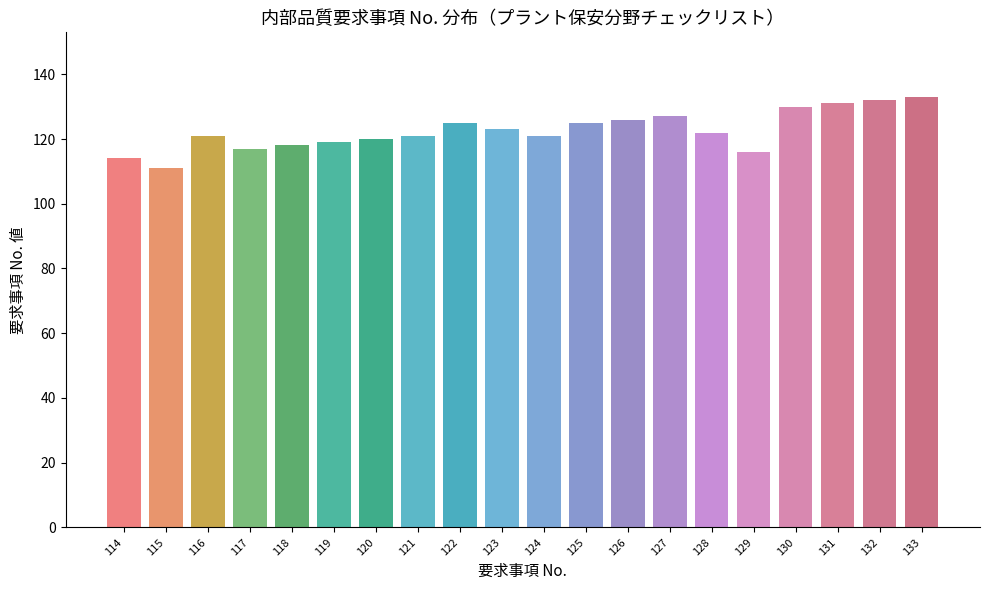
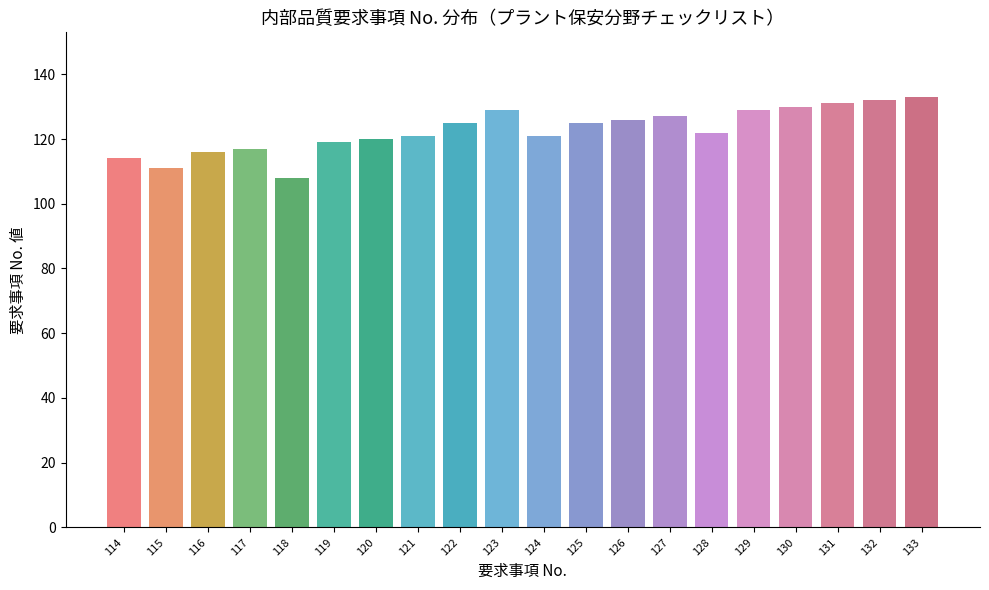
  {
    "114": 114,
    "115": 111,
-   "116": 121,
+   "116": 116,
    "117": 117,
-   "118": 118,
+   "118": 108,
    "119": 119,
    "120": 120,
    "121": 121,
    "122": 125,
-   "123": 123,
+   "123": 129,
    "124": 121,
    "125": 125,
    "126": 126,
    "127": 127,
    "128": 122,
-   "129": 116,
+   "129": 129,
    "130": 130,
    "131": 131,
    "132": 132,
    "133": 133
  }
